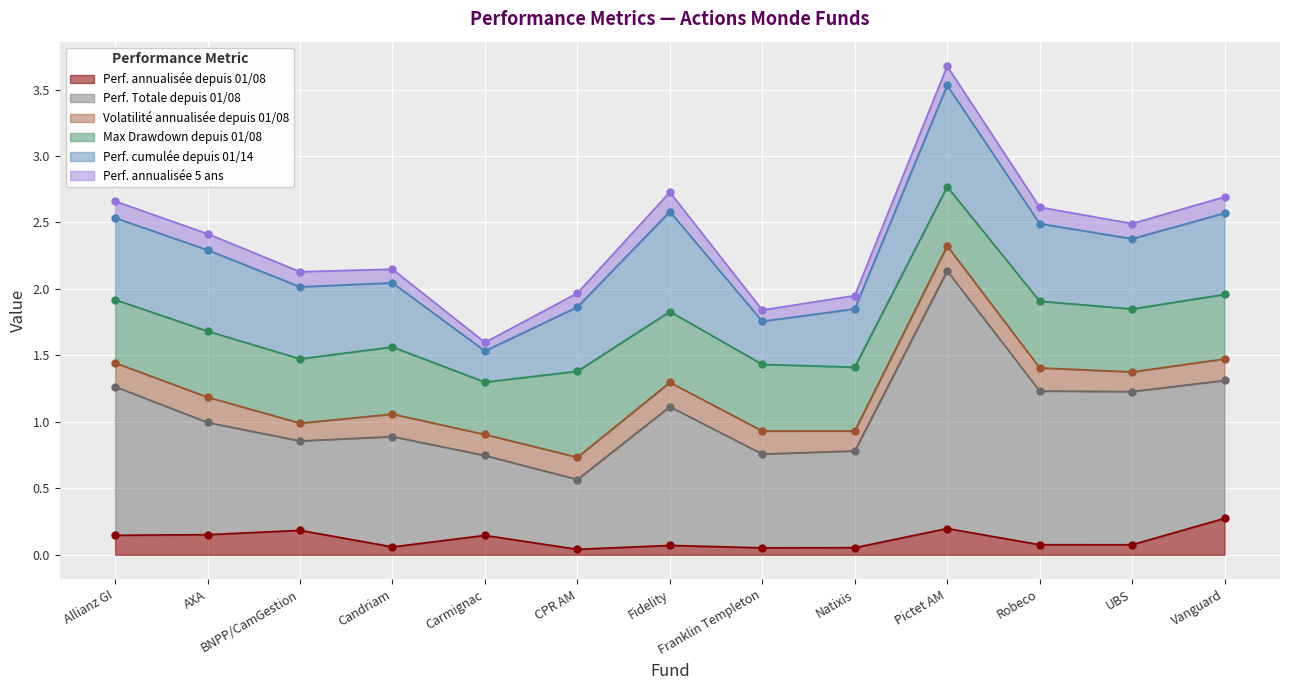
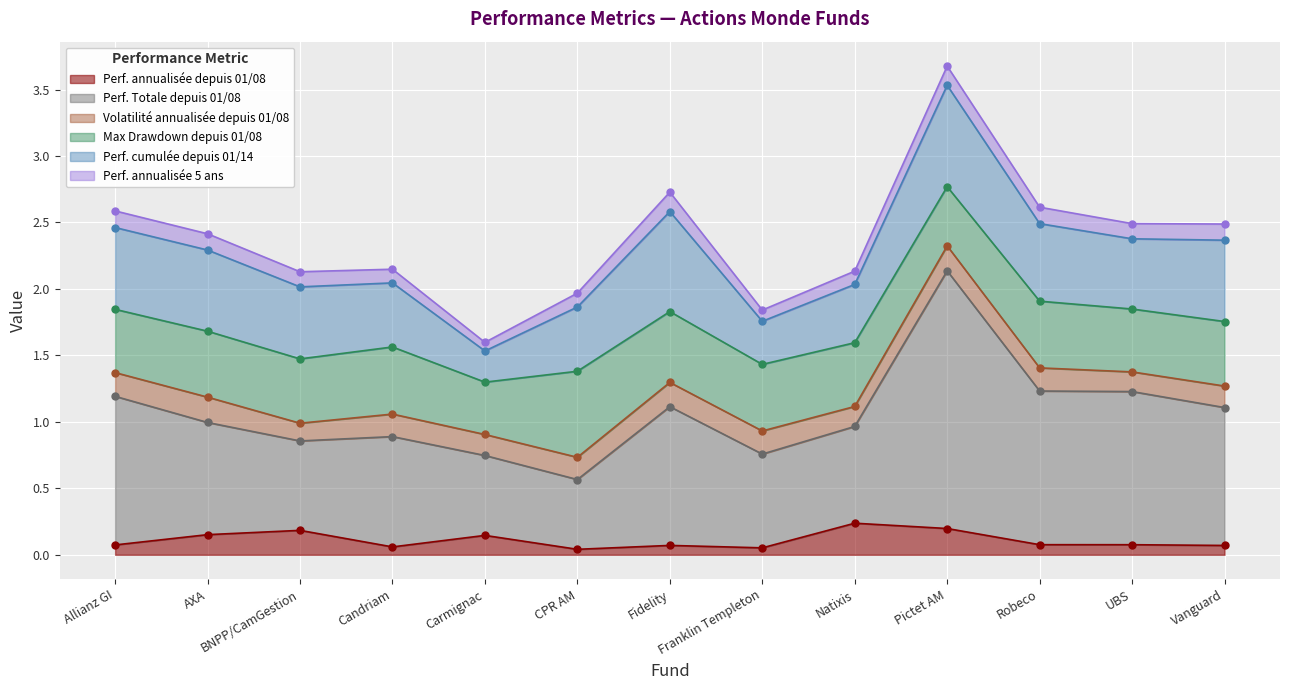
  {
    "Perf. annualisée depuis 01/08": {
-     "Allianz GI": 0.15,
+     "Allianz GI": 0.07,
      "AXA": 0.15,
      "BNPP/CamGestion": 0.18,
      "Candriam": 0.06,
      "Carmignac": 0.15,
      "CPR AM": 0.04,
      "Fidelity": 0.07,
      "Franklin Templeton": 0.05,
-     "Natixis": 0.05,
+     "Natixis": 0.24,
      "Pictet AM": 0.20,
      "Robeco": 0.08,
      "UBS": 0.08,
-     "Vanguard": 0.27
+     "Vanguard": 0.07
    }
  }
